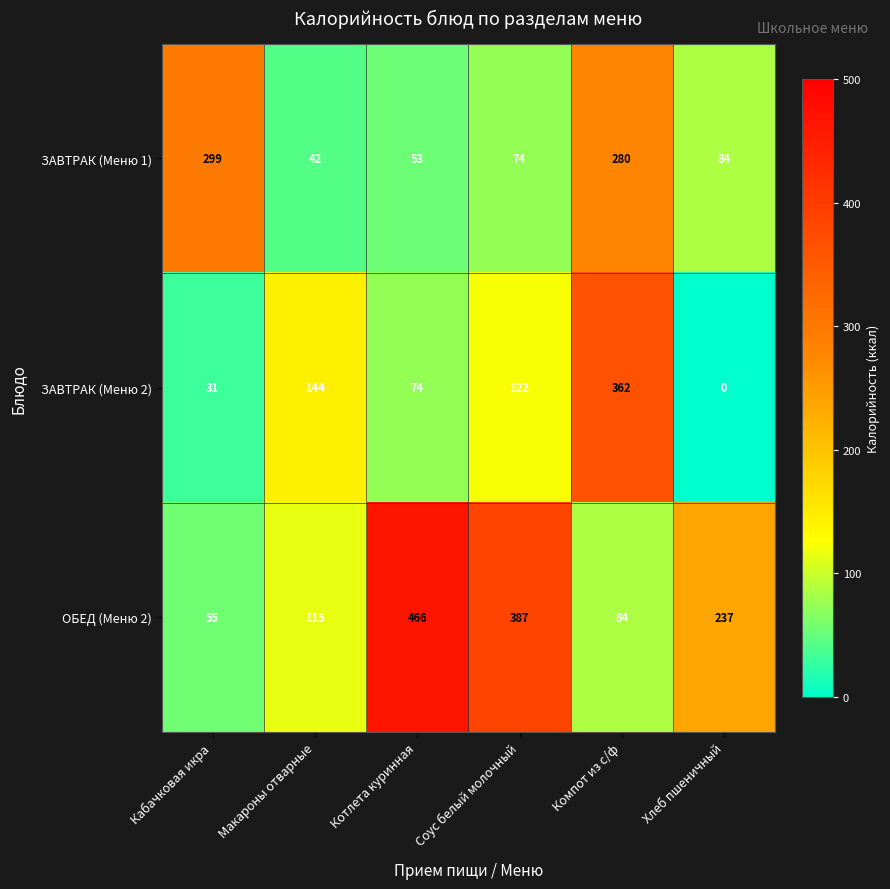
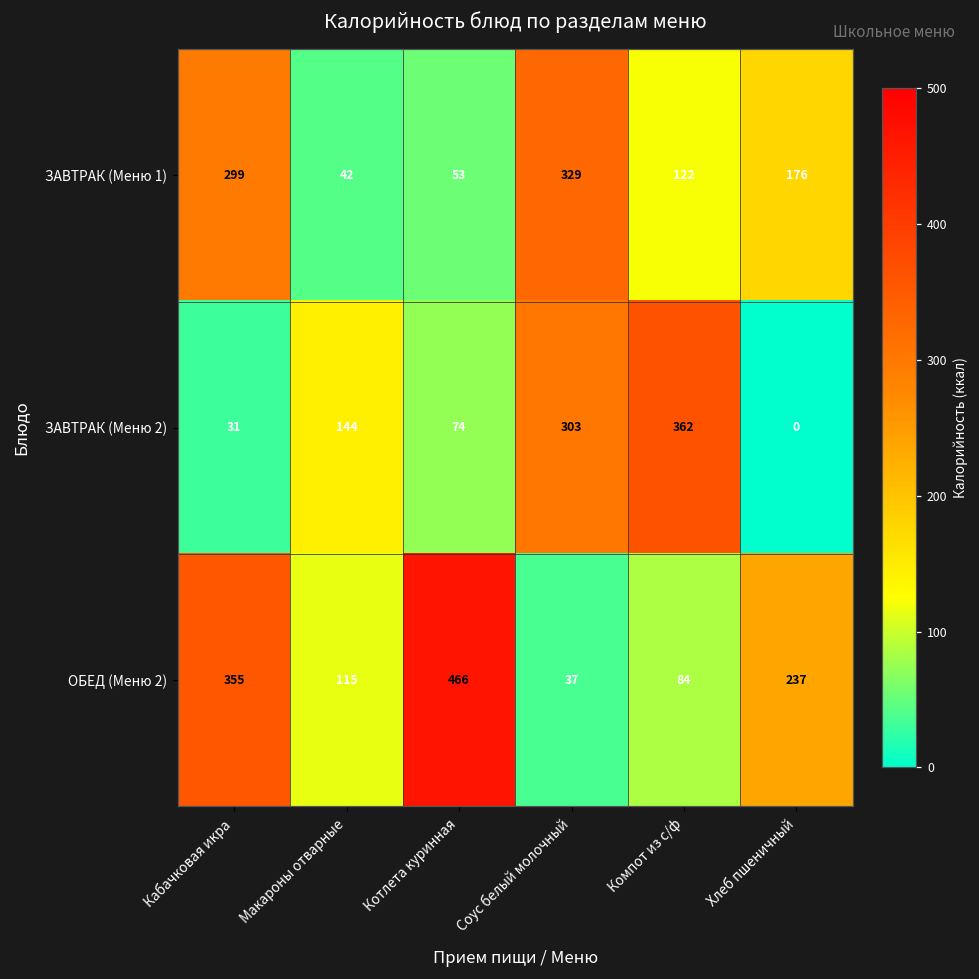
  {
    "ЗАВТРАК (Меню 1)": {
      "Кабачковая икра": 299,
      "Макароны отварные": 42,
      "Котлета куринная": 53,
-     "Соус белый молочный": 74,
-     "Компот из с/ф": 280,
-     "Хлеб пшеничный": 84
+     "Соус белый молочный": 329,
+     "Компот из с/ф": 122,
+     "Хлеб пшеничный": 176
    },
    "ЗАВТРАК (Меню 2)": {
      "Кабачковая икра": 31,
      "Макароны отварные": 144,
      "Котлета куринная": 74,
-     "Соус белый молочный": 122,
+     "Соус белый молочный": 303,
      "Компот из с/ф": 362,
      "Хлеб пшеничный": 0
    },
    "ОБЕД (Меню 2)": {
-     "Кабачковая икра": 55,
+     "Кабачковая икра": 355,
      "Макароны отварные": 115,
      "Котлета куринная": 466,
-     "Соус белый молочный": 387,
+     "Соус белый молочный": 37,
      "Компот из с/ф": 84,
      "Хлеб пшеничный": 237
    }
  }
